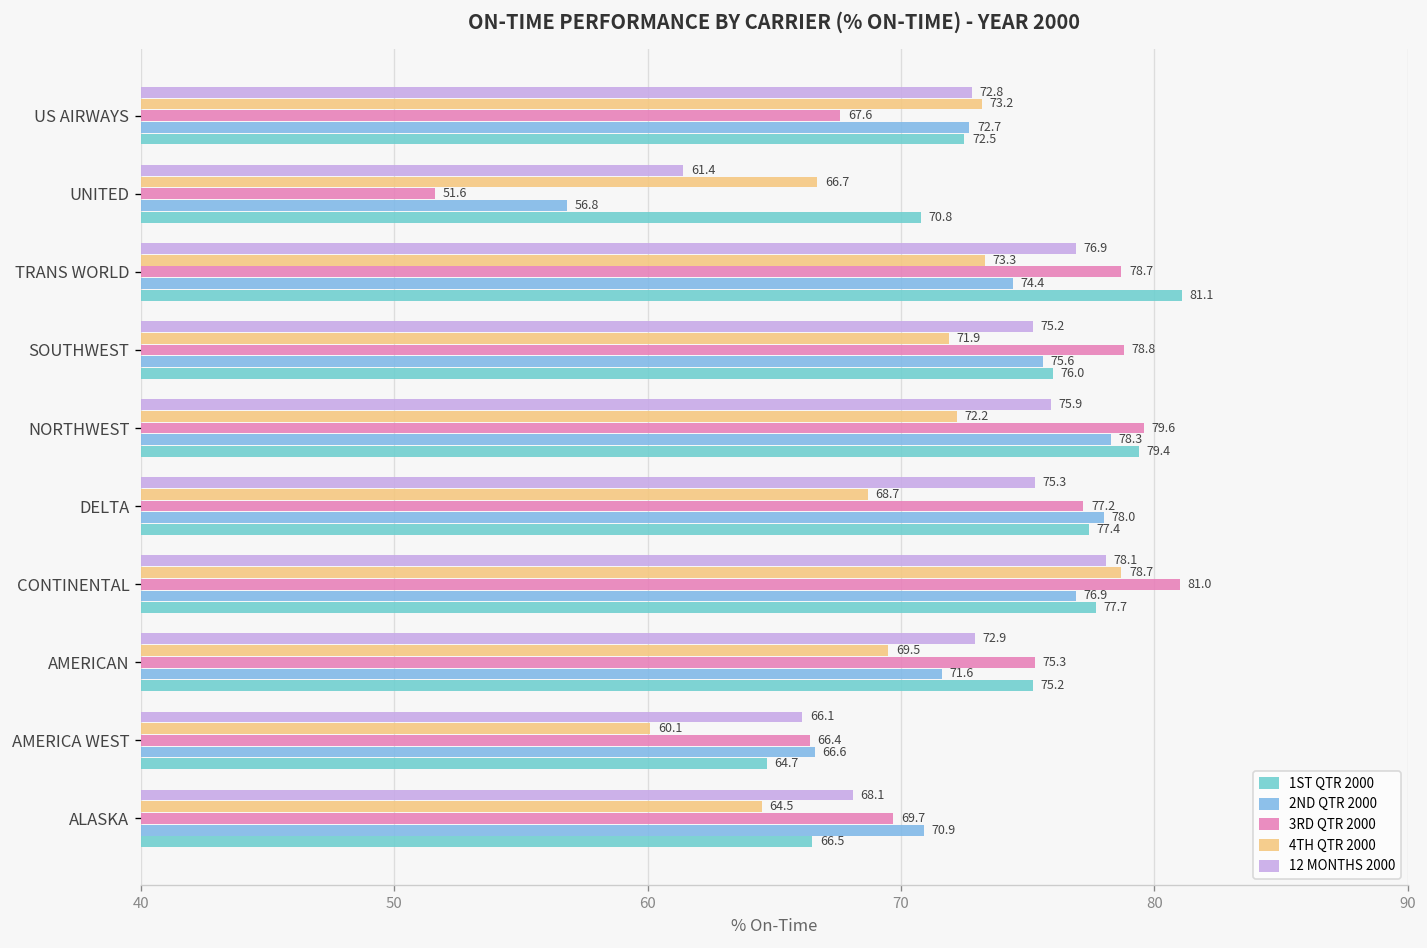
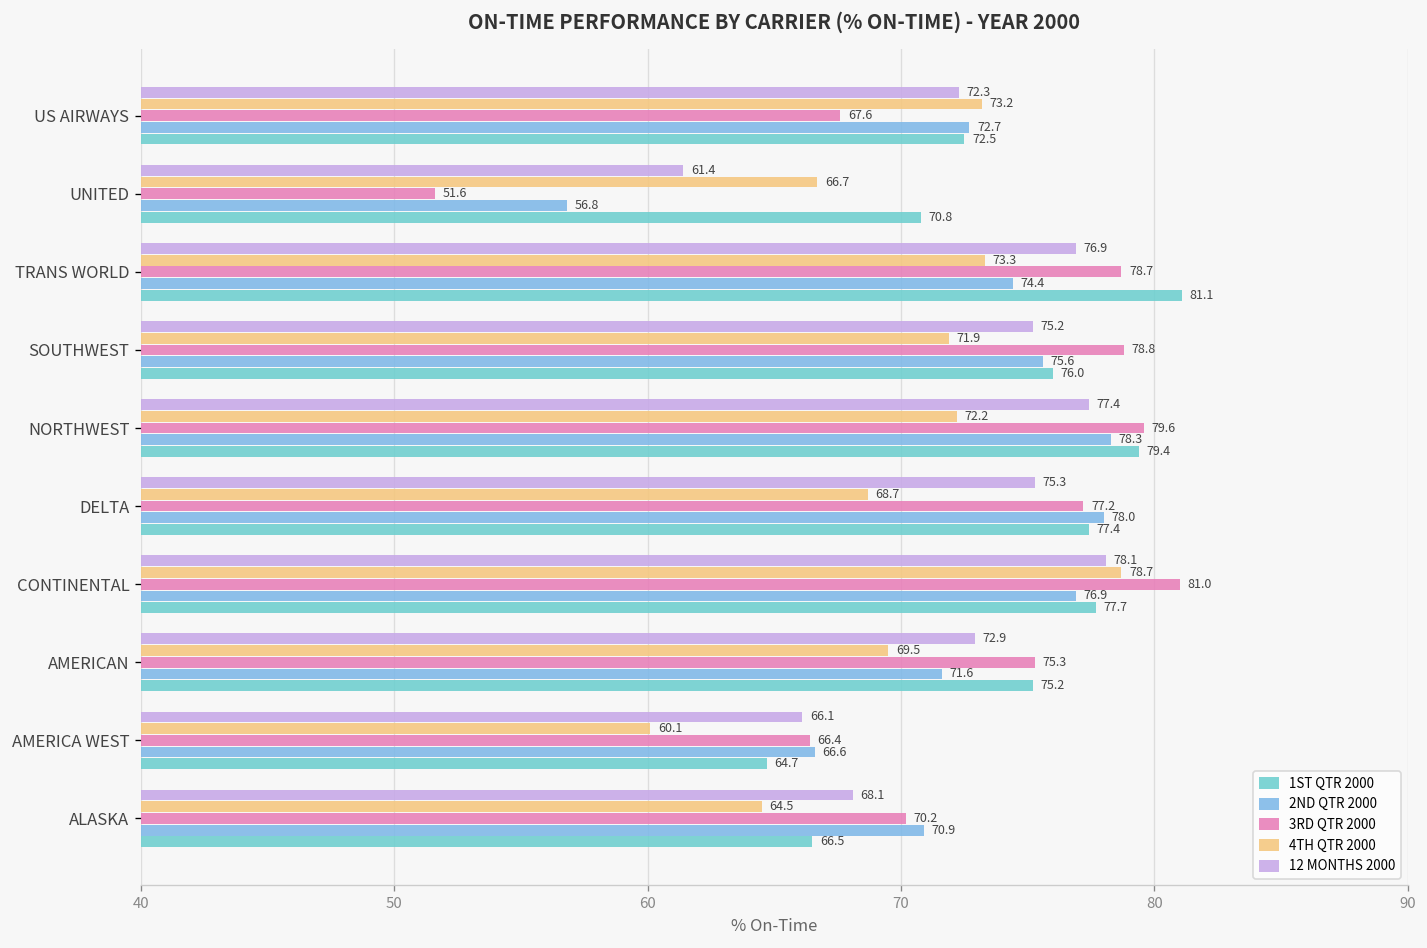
  {
    "3RD QTR 2000": {
      "US AIRWAYS": 67.6,
      "UNITED": 51.6,
      "TRANS WORLD": 78.7,
      "SOUTHWEST": 78.8,
      "NORTHWEST": 79.6,
      "DELTA": 77.2,
      "CONTINENTAL": 81.0,
      "AMERICAN": 75.3,
      "AMERICA WEST": 66.4,
-     "ALASKA": 69.7
+     "ALASKA": 70.2
    },
    "4TH QTR 2000": {
      "US AIRWAYS": 73.2,
      "UNITED": 66.7,
      "TRANS WORLD": 73.3,
      "SOUTHWEST": 71.9,
      "NORTHWEST": 72.2,
      "DELTA": 68.7,
      "CONTINENTAL": 78.7,
      "AMERICAN": 69.5,
      "AMERICA WEST": 60.1,
      "ALASKA": 64.5
    },
    "12 MONTHS 2000": {
-     "US AIRWAYS": 72.8,
+     "US AIRWAYS": 72.3,
      "UNITED": 61.4,
      "TRANS WORLD": 76.9,
      "SOUTHWEST": 75.2,
-     "NORTHWEST": 75.9,
+     "NORTHWEST": 77.4,
      "DELTA": 75.3,
      "CONTINENTAL": 78.1,
      "AMERICAN": 72.9,
      "AMERICA WEST": 66.1,
      "ALASKA": 68.1
    }
  }
